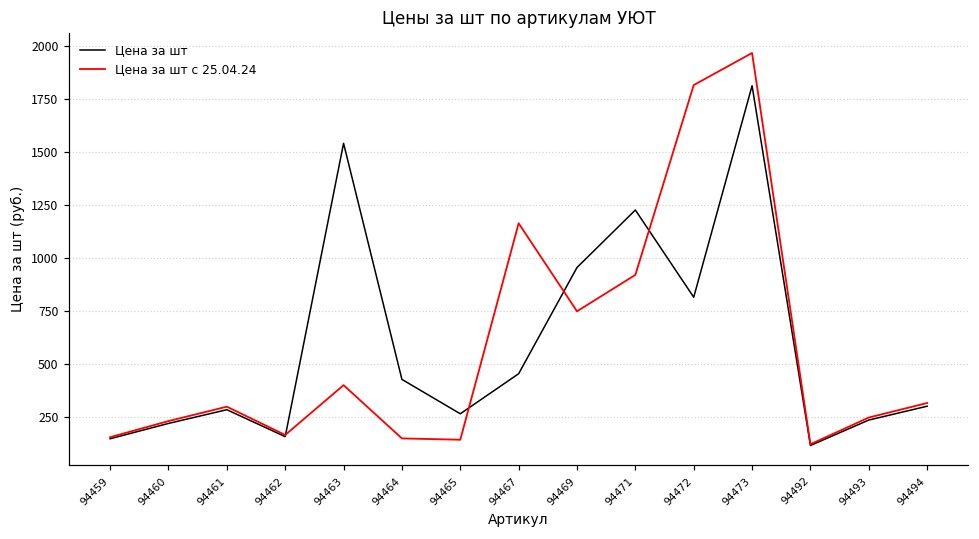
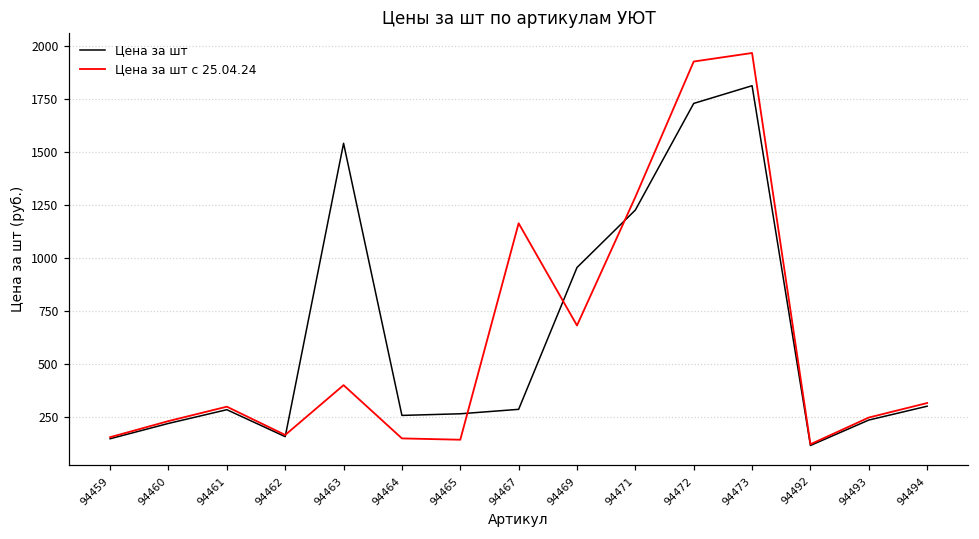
  {
    "Цена за шт": {
      "94461": 290,
      "94463": 1540,
-     "94464": 430,
+     "94464": 260,
      "94465": 270,
-     "94467": 450,
+     "94467": 290,
      "94469": 950,
      "94471": 1230,
-     "94472": 810,
+     "94472": 1730,
      "94473": 1810,
      "94494": 300
    },
    "Цена за шт с 25.04.24": {
      "94461": 300,
      "94463": 400,
      "94464": 150,
      "94465": 140,
      "94467": 1160,
-     "94469": 750,
-     "94471": 920,
-     "94472": 1810,
+     "94469": 680,
+     "94471": 1290,
+     "94472": 1930,
      "94473": 1970,
      "94494": 320
    }
  }
